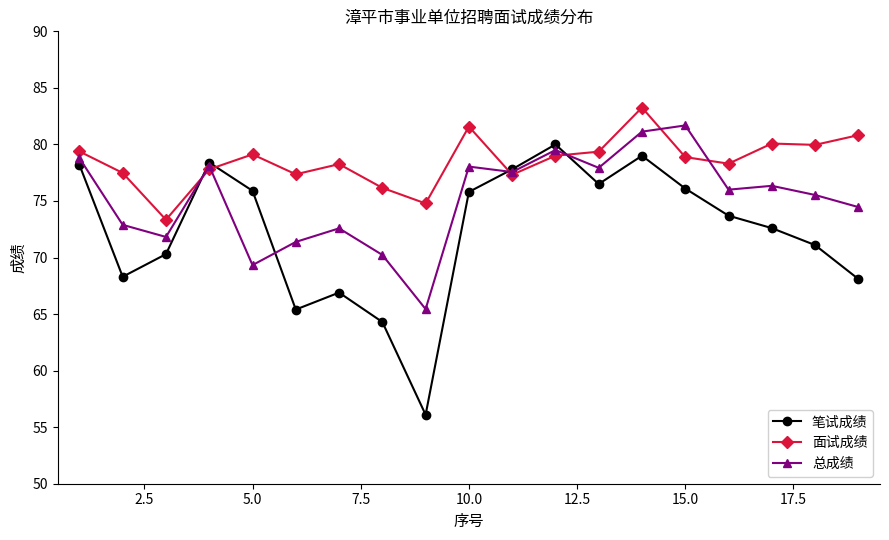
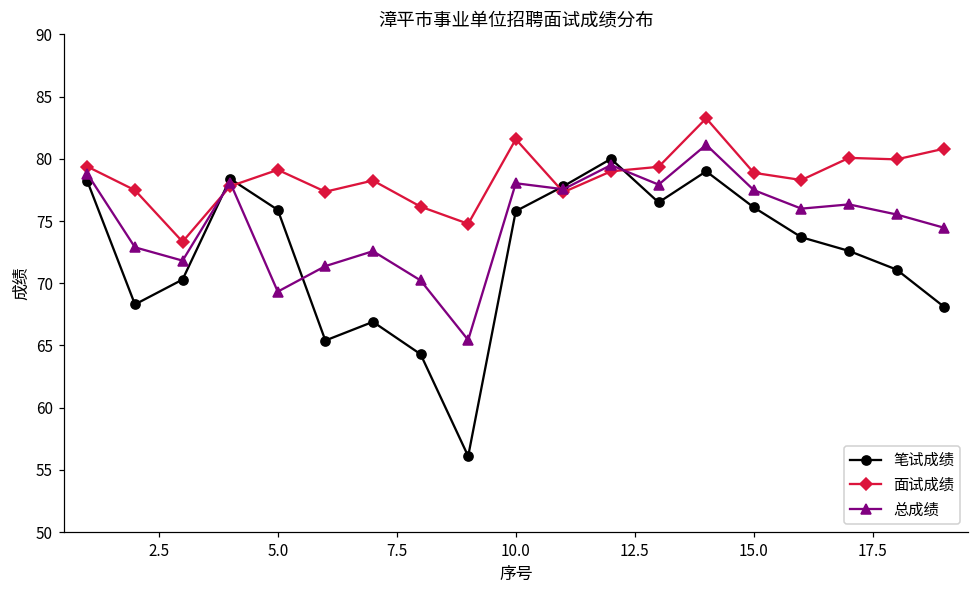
  {
    "笔试成绩": {
      "5.0": 75.9,
      "10.0": 75.8,
      "15.0": 76.1
    },
    "面试成绩": {
      "5.0": 79.1,
      "10.0": 81.6,
      "15.0": 78.9
    },
    "总成绩": {
      "5.0": 69.3,
      "10.0": 78.0,
-     "15.0": 81.7
+     "15.0": 77.5
    }
  }
